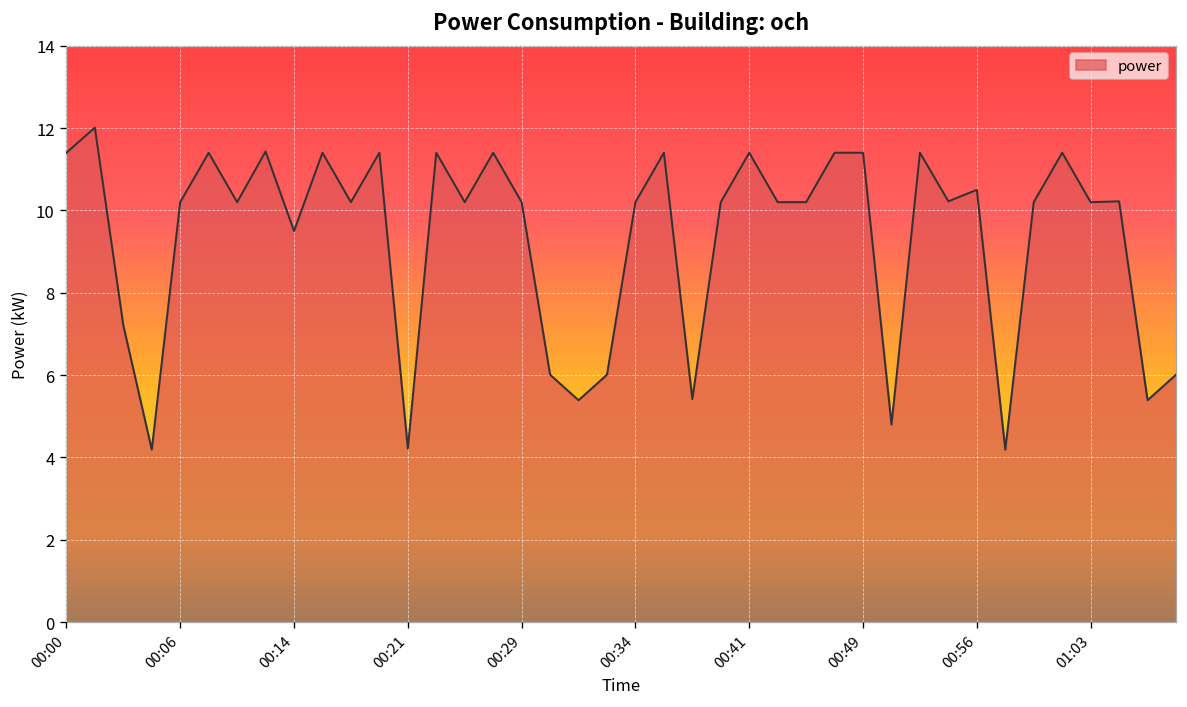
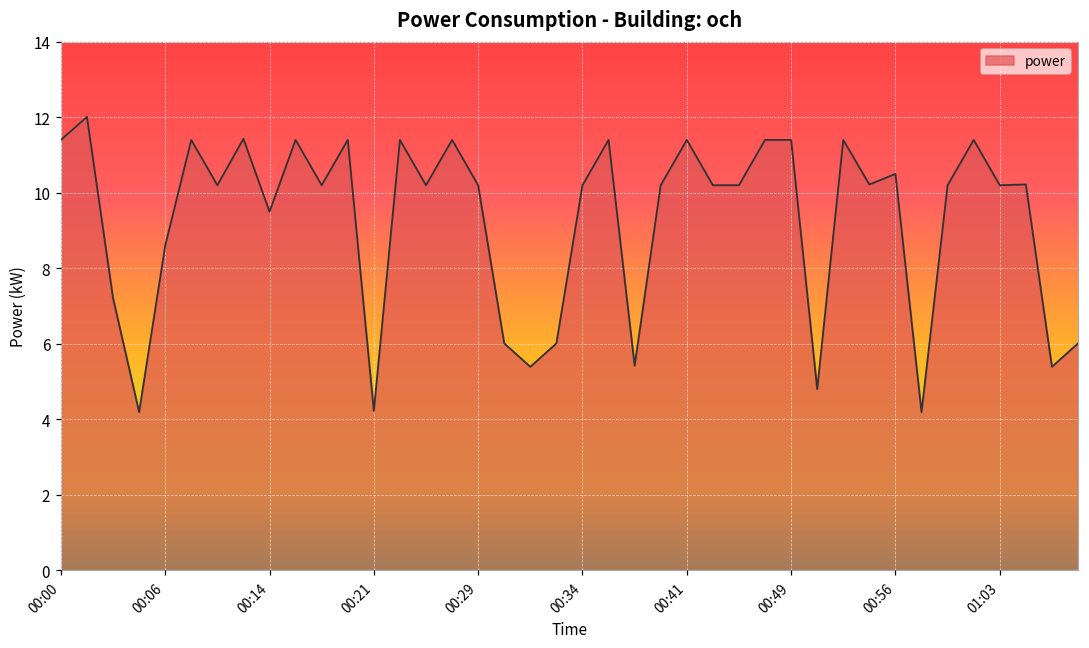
  {
    "00:00": 11.4,
-   "00:06": 10.2,
+   "00:06": 8.6,
    "00:14": 9.5,
    "00:21": 4.2,
    "00:29": 10.2,
    "00:34": 10.2,
    "00:41": 11.4,
    "00:49": 11.4,
    "00:56": 10.5,
    "01:03": 10.2
  }
